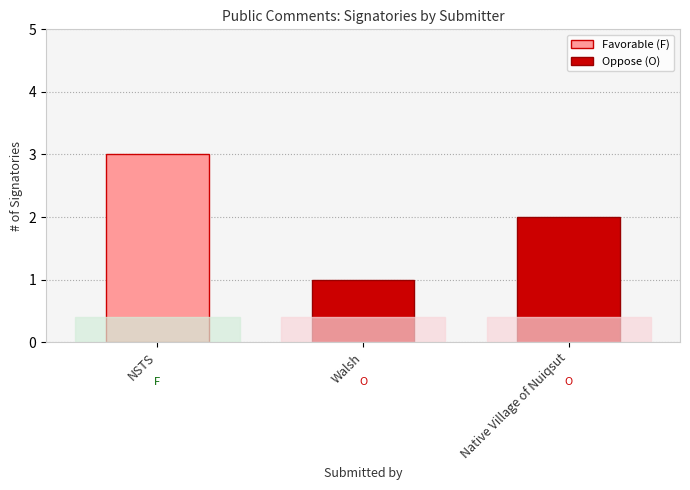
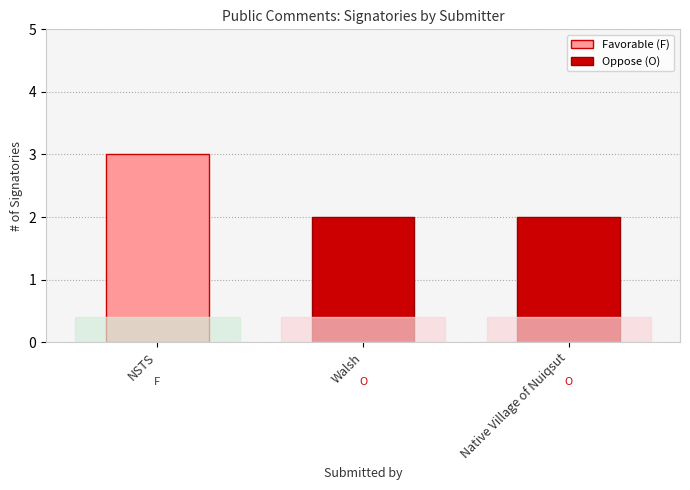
  {
    "NSTS": 3,
-   "Walsh": 1,
+   "Walsh": 2,
    "Native Village of Nuiqsut": 2
  }
